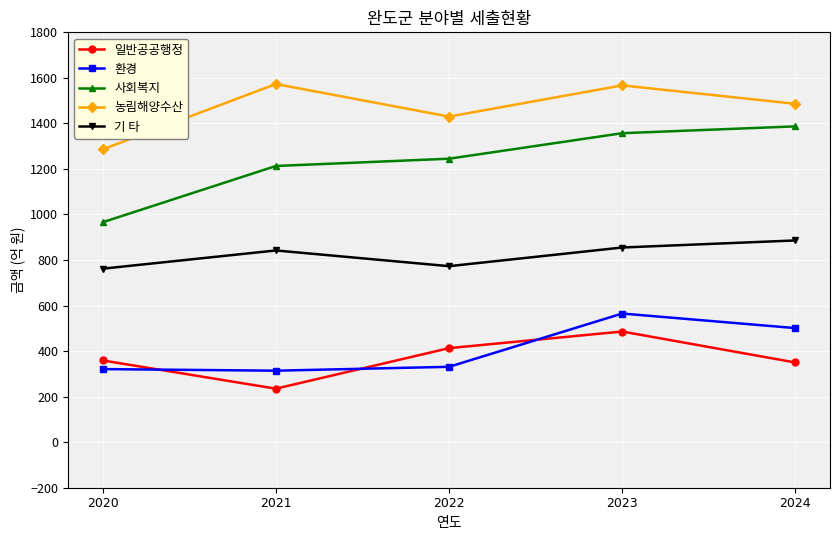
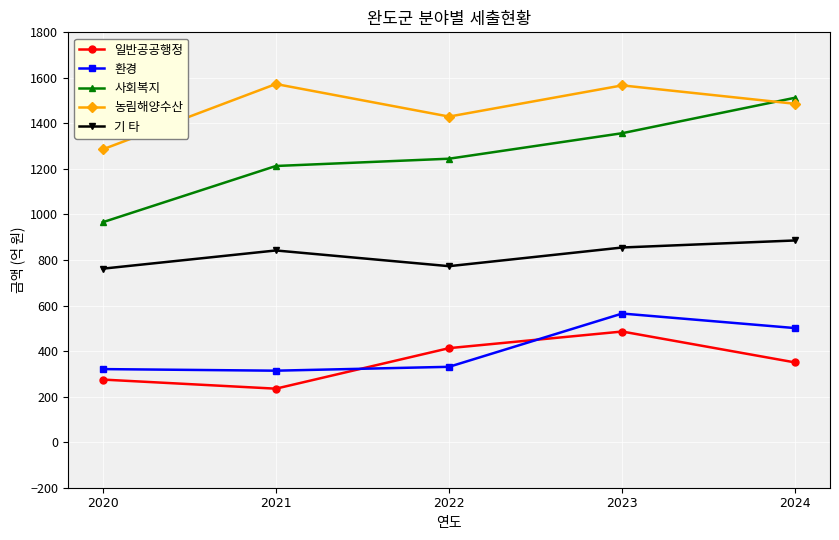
  {
    "일반공공행정": {
-     "2020": 360,
+     "2020": 280,
      "2021": 240,
      "2022": 410,
      "2023": 490,
      "2024": 350
    },
    "환경": {
      "2020": 320,
      "2021": 310,
      "2022": 330,
      "2023": 570,
      "2024": 500
    },
    "사회복지": {
      "2020": 970,
      "2021": 1210,
      "2022": 1250,
      "2023": 1360,
-     "2024": 1390
+     "2024": 1510
    },
    "농림해양수산": {
      "2020": 1290,
      "2021": 1570,
      "2022": 1430,
      "2023": 1570,
      "2024": 1490
    },
    "기 타": {
      "2020": 760,
      "2021": 840,
      "2022": 770,
      "2023": 860,
      "2024": 890
    }
  }
